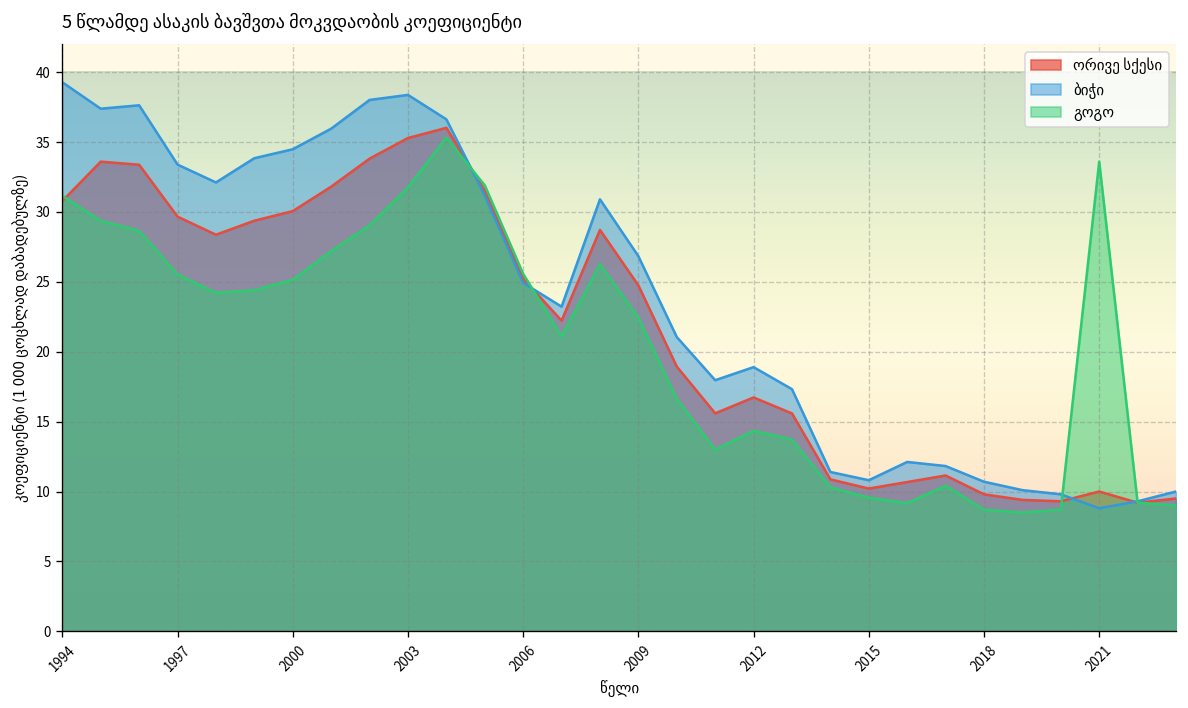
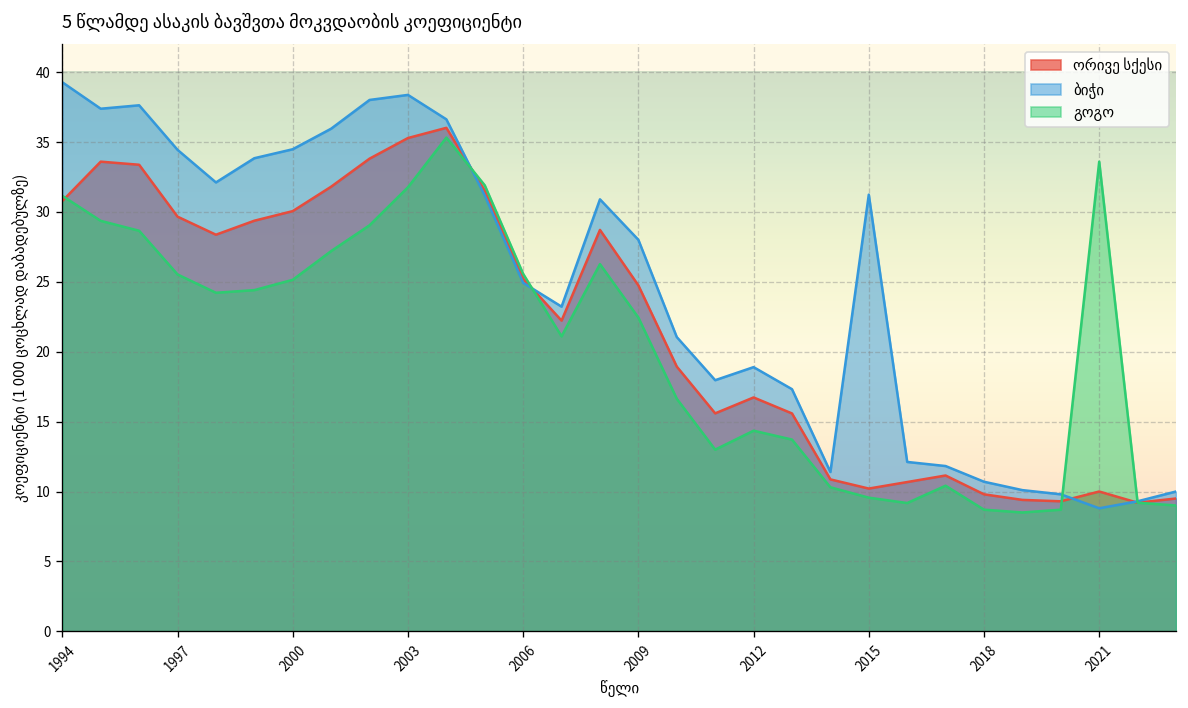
  {
    "ორივე სქესი": {
      "1994": 30.8,
      "1997": 29.7,
      "2000": 30.1,
      "2003": 35.3,
      "2006": 25.2,
      "2009": 24.7,
      "2012": 16.7,
      "2015": 10.2,
      "2018": 9.8,
      "2021": 10.0
    },
    "ბიჭი": {
      "1994": 39.3,
-     "1997": 33.4,
+     "1997": 34.4,
      "2000": 34.5,
      "2003": 38.4,
      "2006": 24.9,
-     "2009": 26.8,
+     "2009": 28.0,
      "2012": 18.9,
-     "2015": 10.8,
+     "2015": 31.2,
      "2018": 10.7,
      "2021": 8.8
    },
    "გოგო": {
      "1994": 31.2,
      "1997": 25.5,
      "2000": 25.1,
      "2003": 31.8,
      "2006": 25.6,
      "2009": 22.4,
      "2012": 14.4,
      "2015": 9.6,
      "2018": 8.7,
      "2021": 33.6
    }
  }
